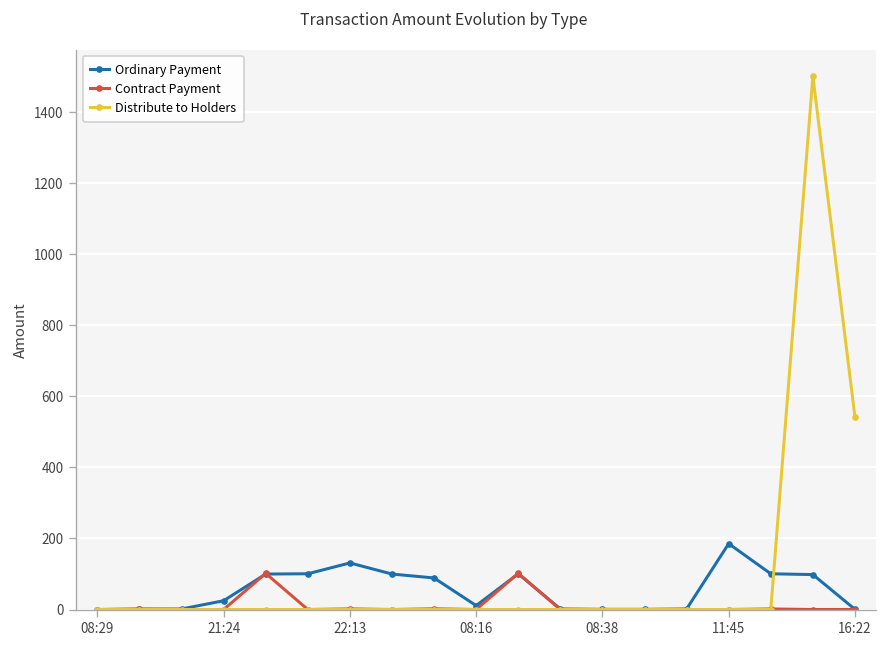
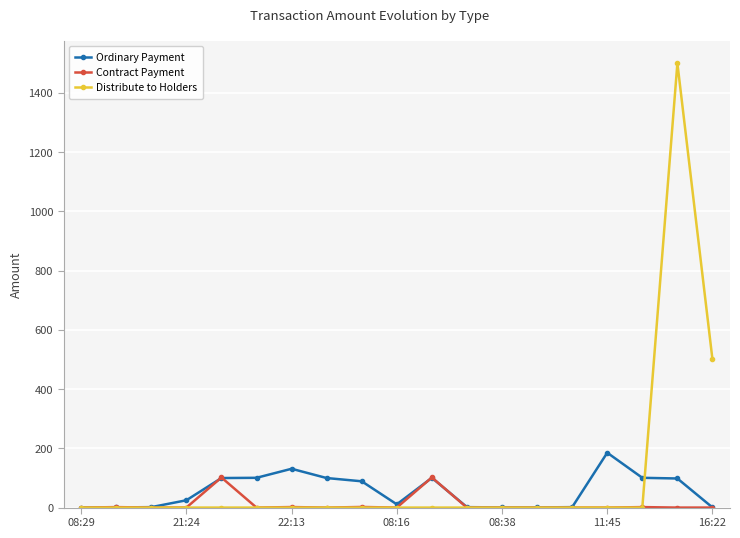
  {
    "Ordinary Payment": {
      "21:24": 20,
      "22:13": 130,
      "08:16": 10,
      "11:45": 190
    },
    "Distribute to Holders": {
-     "16:22": 540
+     "16:22": 500
    }
  }
